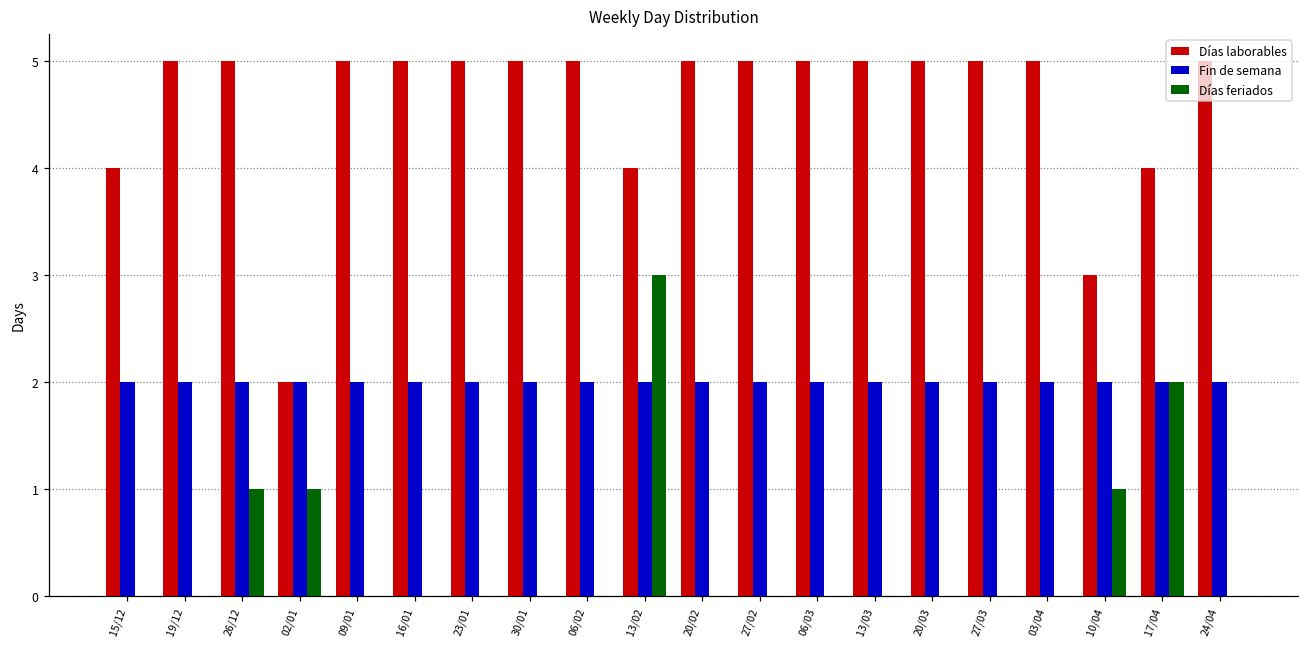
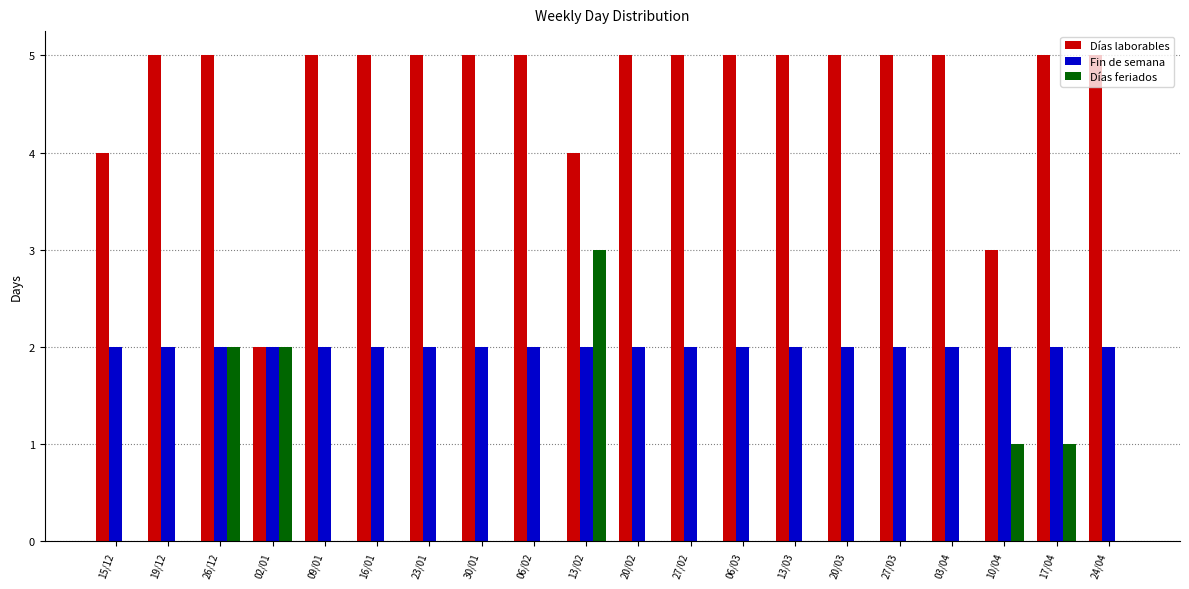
  {
    "Días laborables": {
      "15/12": 4,
      "19/12": 5,
      "26/12": 5,
      "02/01": 2,
      "09/01": 5,
      "16/01": 5,
      "23/01": 5,
      "30/01": 5,
      "06/02": 5,
      "13/02": 4,
      "20/02": 5,
      "27/02": 5,
      "06/03": 5,
      "13/03": 5,
      "20/03": 5,
      "27/03": 5,
      "03/04": 5,
      "10/04": 3,
-     "17/04": 4
+     "17/04": 5
    },
    "Fin de semana": {
      "15/12": 2,
      "19/12": 2,
      "26/12": 2,
      "02/01": 2,
      "09/01": 2,
      "16/01": 2,
      "23/01": 2,
      "30/01": 2,
      "06/02": 2,
      "13/02": 2,
      "20/02": 2,
      "27/02": 2,
      "06/03": 2,
      "13/03": 2,
      "20/03": 2,
      "27/03": 2,
      "03/04": 2,
      "10/04": 2,
      "17/04": 2,
      "24/04": 2
    },
    "Días feriados": {
      "15/12": 0,
      "19/12": 0,
-     "26/12": 1,
-     "02/01": 1,
+     "26/12": 2,
+     "02/01": 2,
      "09/01": 0,
      "16/01": 0,
      "23/01": 0,
      "30/01": 0,
      "06/02": 0,
      "13/02": 3,
      "20/02": 0,
      "27/02": 0,
      "06/03": 0,
      "13/03": 0,
      "20/03": 0,
      "27/03": 0,
      "03/04": 0,
      "10/04": 1,
-     "17/04": 2,
+     "17/04": 1,
      "24/04": 0
    }
  }
